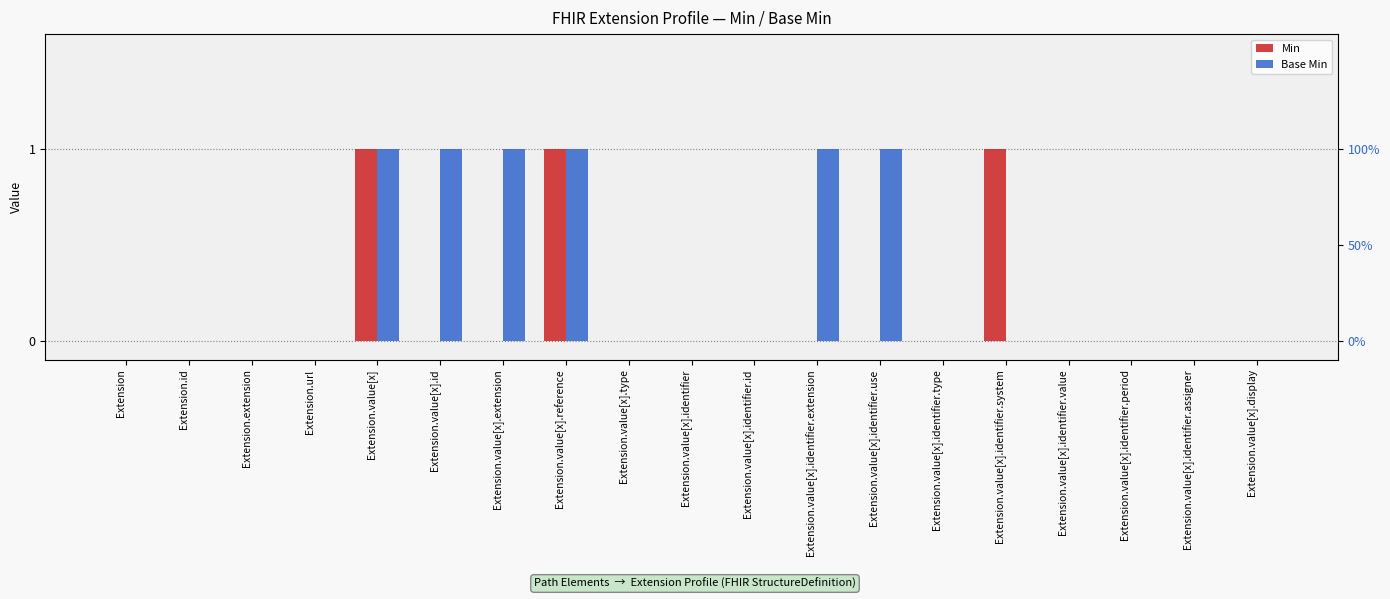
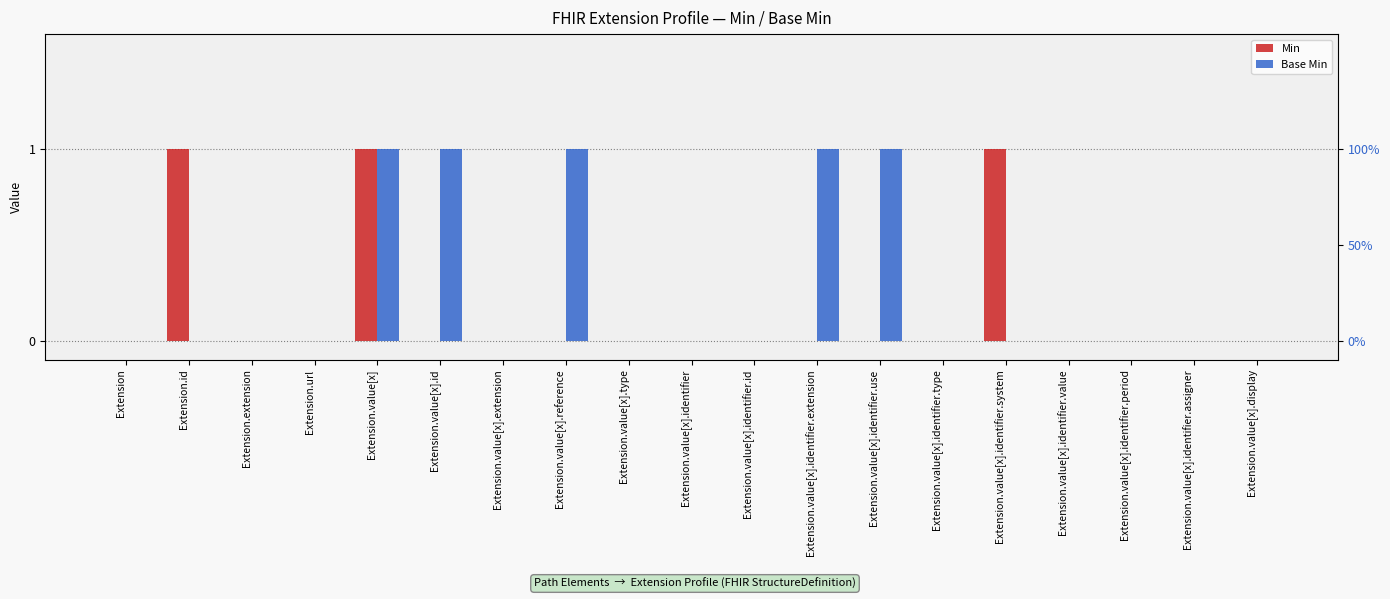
  {
    "Min": {
      "Extension": 0,
-     "Extension.id": 0,
+     "Extension.id": 1,
      "Extension.extension": 0,
      "Extension.url": 0,
      "Extension.value[x]": 1,
      "Extension.value[x].id": 0,
      "Extension.value[x].extension": 0,
-     "Extension.value[x].reference": 1,
+     "Extension.value[x].reference": 0,
      "Extension.value[x].type": 0,
      "Extension.value[x].identifier": 0,
      "Extension.value[x].identifier.id": 0,
      "Extension.value[x].identifier.extension": 0,
      "Extension.value[x].identifier.use": 0,
      "Extension.value[x].identifier.type": 0,
      "Extension.value[x].identifier.system": 1,
      "Extension.value[x].identifier.value": 0,
      "Extension.value[x].identifier.period": 0,
      "Extension.value[x].identifier.assigner": 0,
      "Extension.value[x].display": 0
    },
    "Base Min": {
      "Extension": 0,
      "Extension.id": 0,
      "Extension.extension": 0,
      "Extension.url": 0,
      "Extension.value[x]": 1,
      "Extension.value[x].id": 1,
-     "Extension.value[x].extension": 1,
+     "Extension.value[x].extension": 0,
      "Extension.value[x].reference": 1,
      "Extension.value[x].type": 0,
      "Extension.value[x].identifier": 0,
      "Extension.value[x].identifier.id": 0,
      "Extension.value[x].identifier.extension": 1,
      "Extension.value[x].identifier.use": 1,
      "Extension.value[x].identifier.type": 0,
      "Extension.value[x].identifier.system": 0,
      "Extension.value[x].identifier.value": 0,
      "Extension.value[x].identifier.period": 0,
      "Extension.value[x].identifier.assigner": 0,
      "Extension.value[x].display": 0
    }
  }
